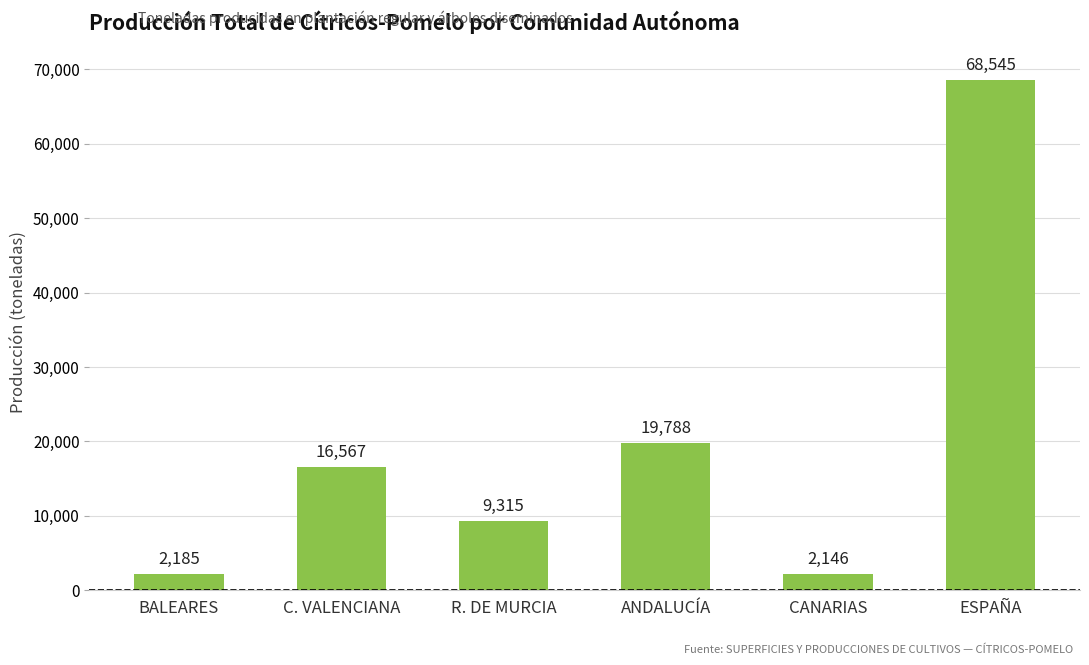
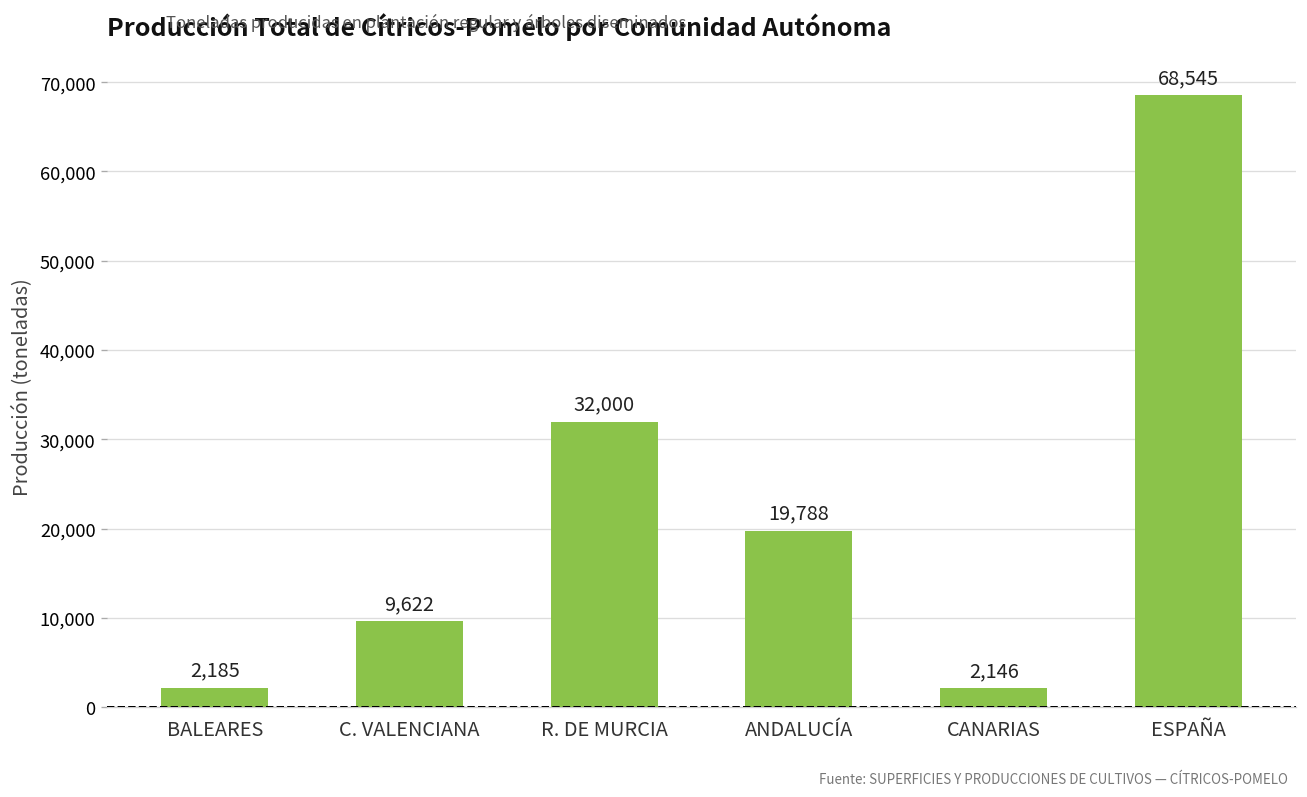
  {
    "BALEARES": "2,185",
-   "C. VALENCIANA": "16,567",
-   "R. DE MURCIA": "9,315",
+   "C. VALENCIANA": "9,622",
+   "R. DE MURCIA": "32,000",
    "ANDALUCÍA": "19,788",
    "CANARIAS": "2,146",
    "ESPAÑA": "68,545"
  }
